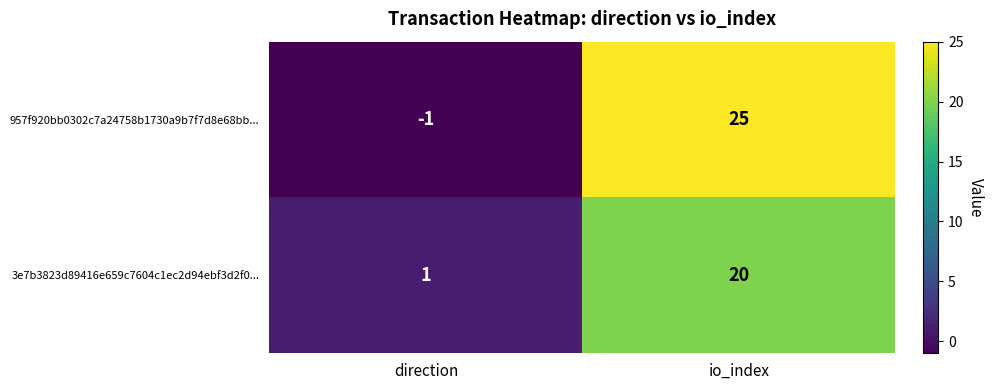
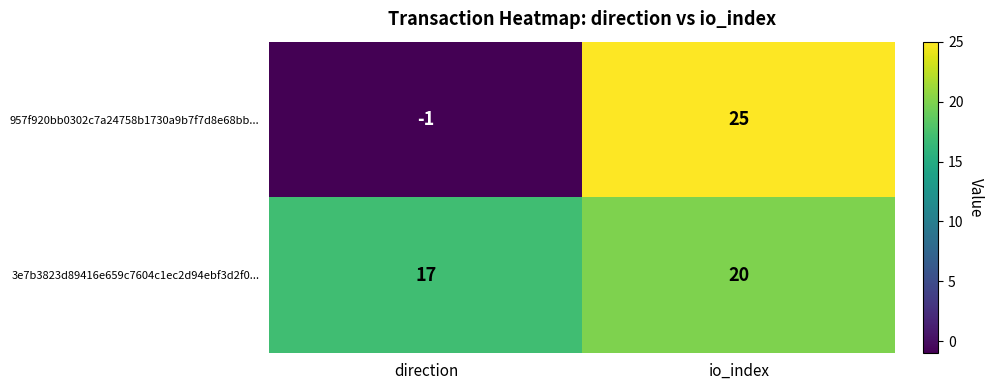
  {
    "957f920bb0302c7a24758b1730a9b7f7d8e68bb...": {
      "direction": -1,
      "io_index": 25
    },
    "3e7b3823d89416e659c7604c1ec2d94ebf3d2f0...": {
-     "direction": 1,
+     "direction": 17,
      "io_index": 20
    }
  }
